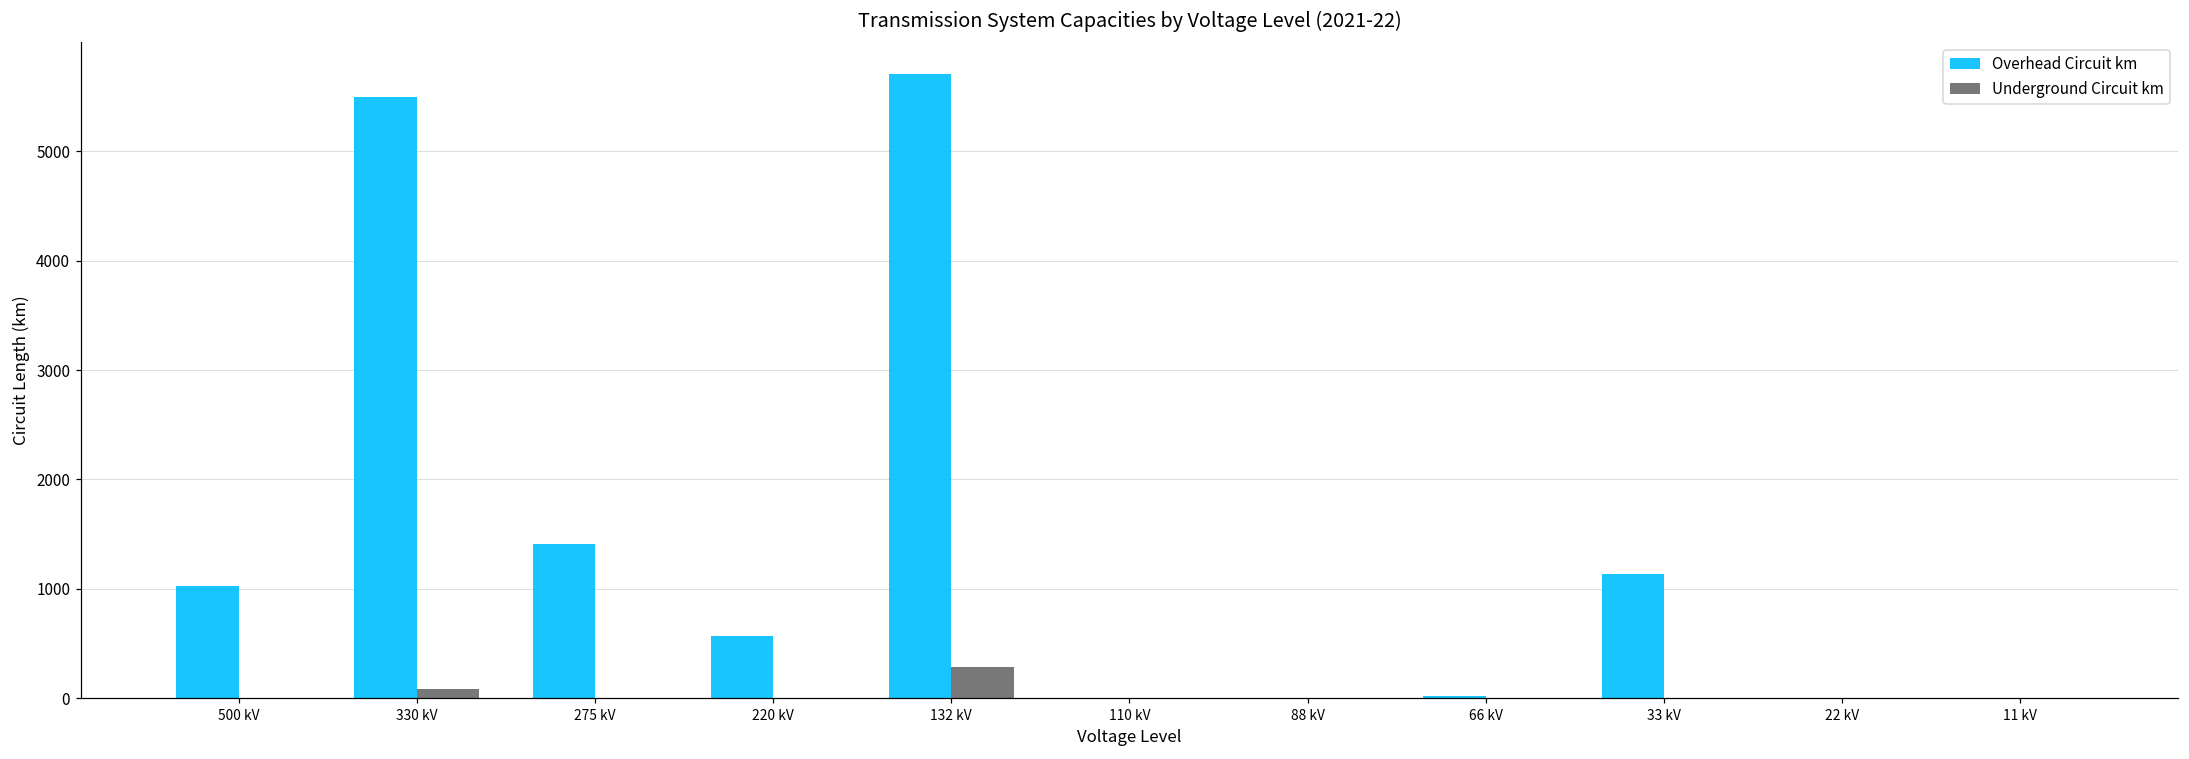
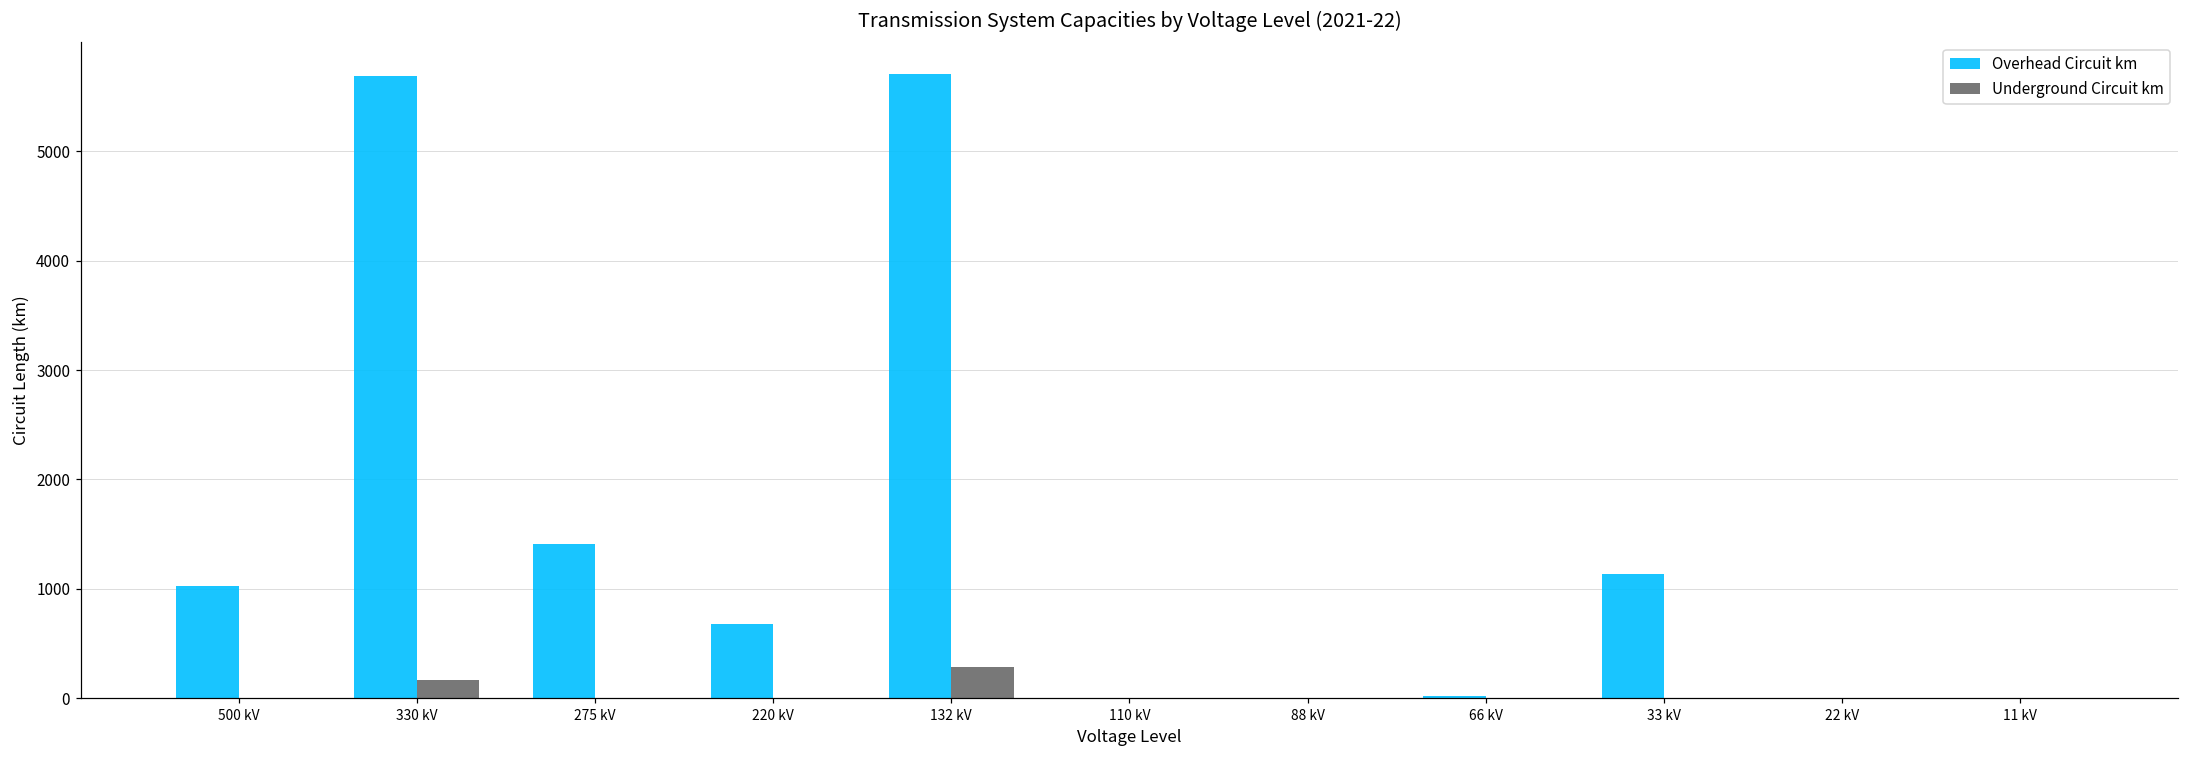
  {
    "Overhead Circuit km": {
      "500 kV": 1000,
-     "330 kV": 5500,
+     "330 kV": 5700,
      "275 kV": 1400,
-     "220 kV": 600,
+     "220 kV": 700,
      "132 kV": 5700,
      "110 kV": 0,
      "88 kV": 0,
      "33 kV": 1100,
      "22 kV": 0,
      "11 kV": 0
    },
    "Underground Circuit km": {
      "500 kV": 0,
-     "330 kV": 100,
+     "330 kV": 200,
      "275 kV": 0,
      "220 kV": 0,
      "132 kV": 300,
      "110 kV": 0,
      "88 kV": 0,
      "66 kV": 0,
      "33 kV": 0,
      "22 kV": 0
    }
  }
